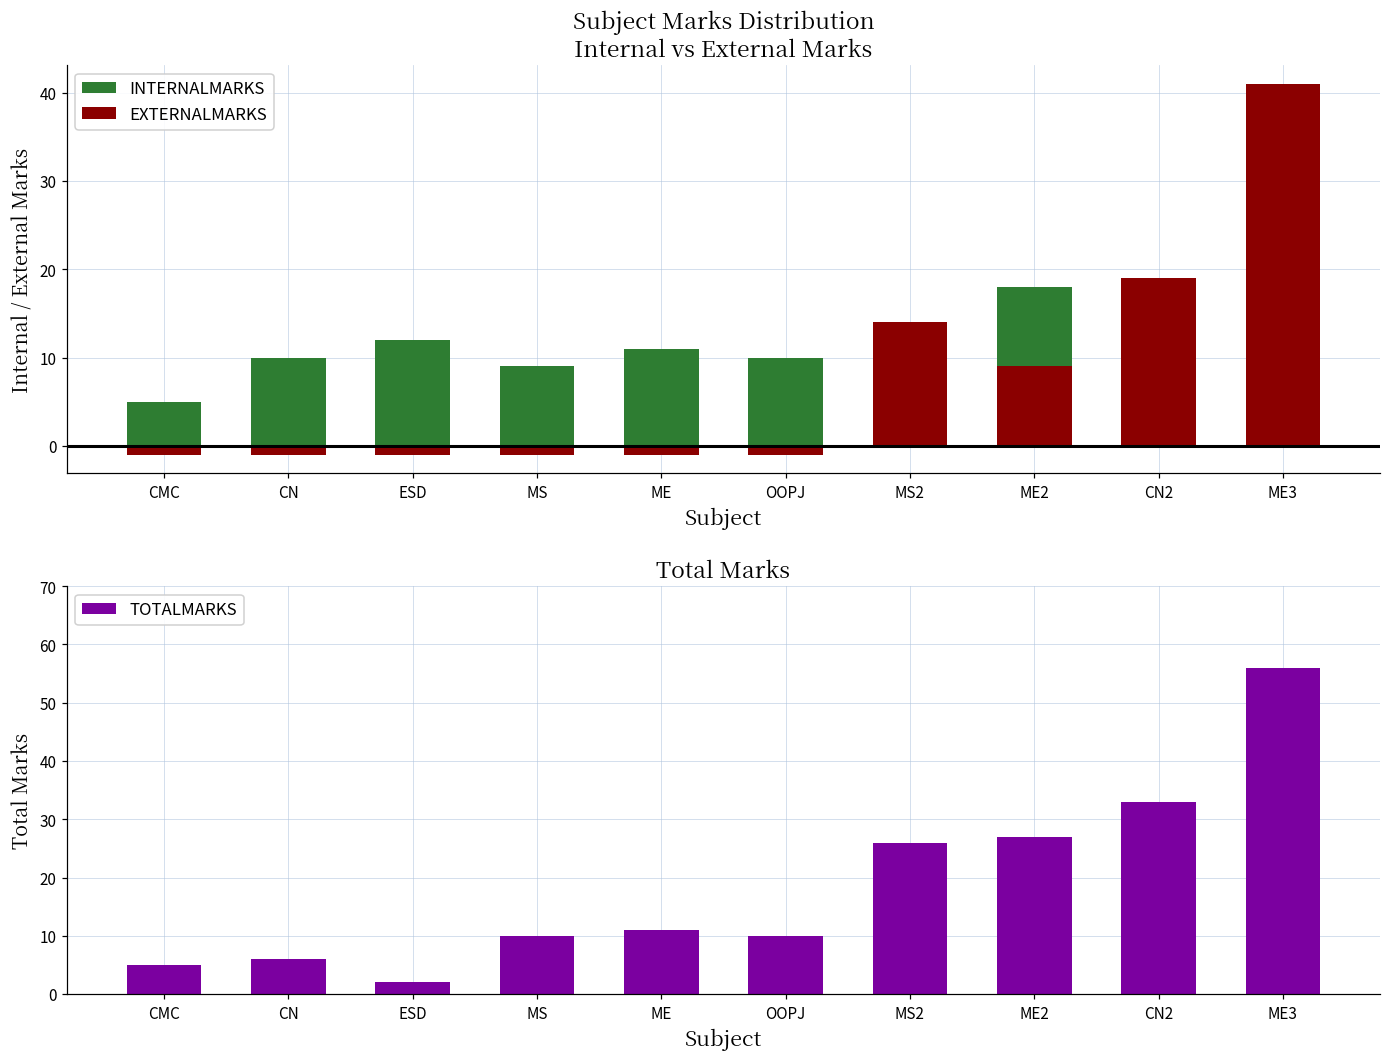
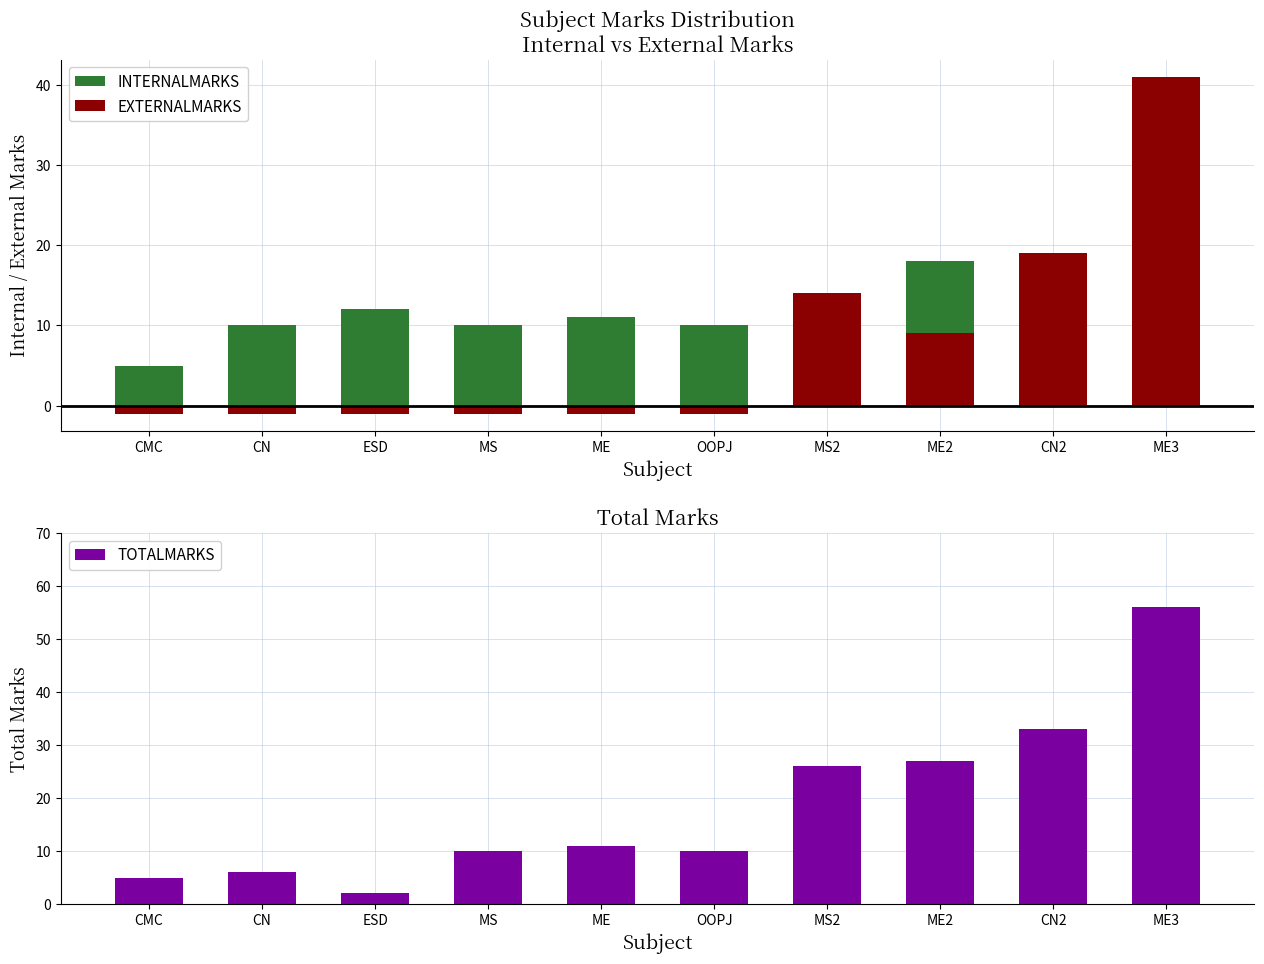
  {
    "Subject Marks Distribution Internal vs External Marks": {
      "INTERNALMARKS": {
        "CMC": 5,
        "CN": 10,
        "ESD": 12,
-       "MS": 9,
+       "MS": 10,
        "ME": 11,
        "OOPJ": 10,
        "ME2": 18
      },
      "EXTERNALMARKS": {
        "CMC": -1,
        "CN": -1,
        "ESD": -1,
        "MS": -1,
        "ME": -1,
        "OOPJ": -1,
        "MS2": 14,
        "CN2": 19,
        "ME3": 41
      }
    },
    "Total Marks": {
      "CMC": 5,
      "CN": 6,
      "ESD": 2,
      "MS": 10,
      "ME": 11,
      "OOPJ": 10,
      "MS2": 26,
      "ME2": 27,
      "CN2": 33,
      "ME3": 56
    }
  }
